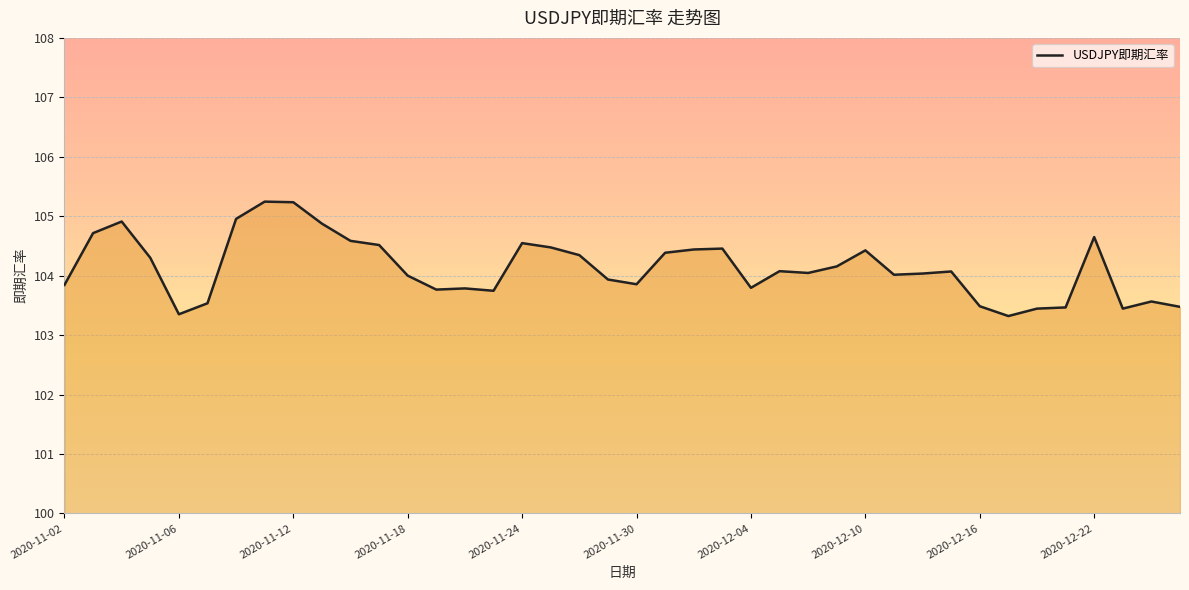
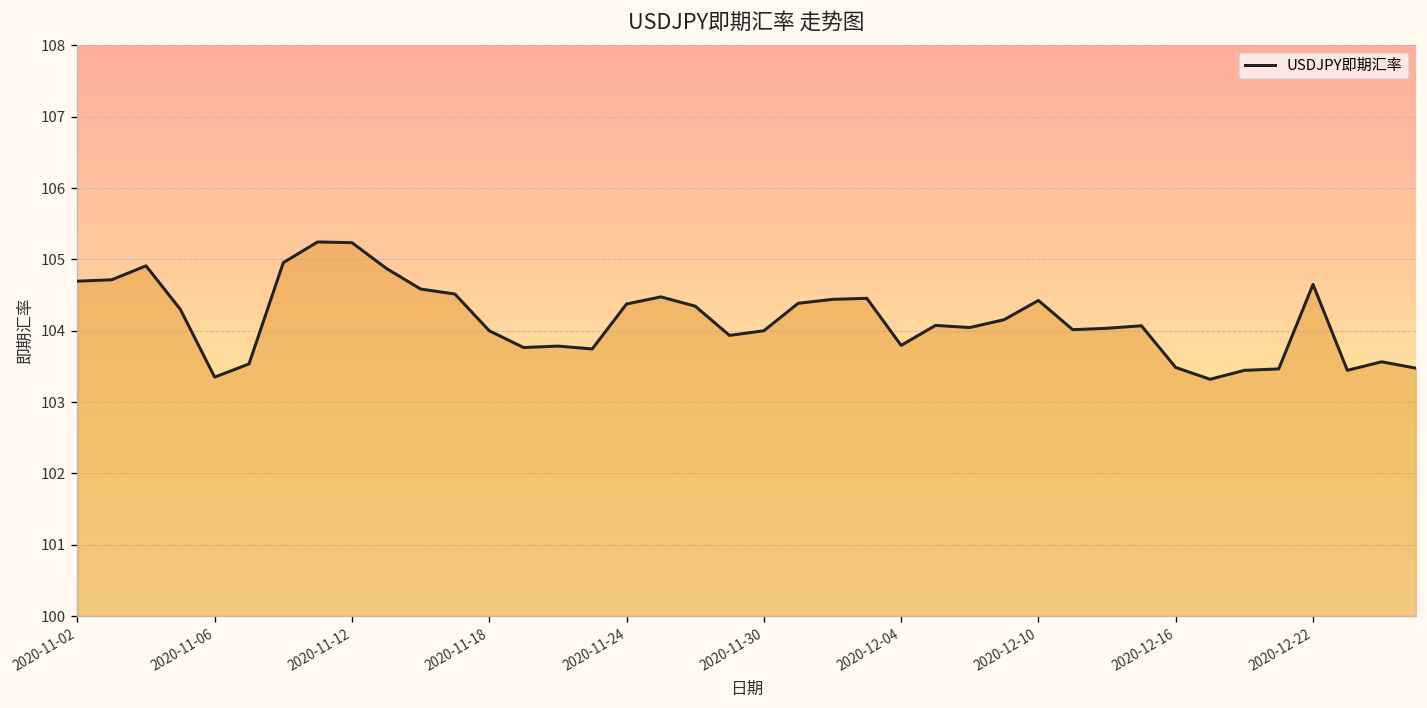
  {
-   "2020-11-02": 103.8,
+   "2020-11-02": 104.7,
    "2020-11-06": 103.4,
    "2020-11-12": 105.2,
    "2020-11-18": 104.0,
-   "2020-11-24": 104.5,
-   "2020-11-30": 103.9,
+   "2020-11-24": 104.4,
+   "2020-11-30": 104.0,
    "2020-12-04": 103.8,
    "2020-12-10": 104.4,
    "2020-12-16": 103.5,
    "2020-12-22": 104.6
  }
